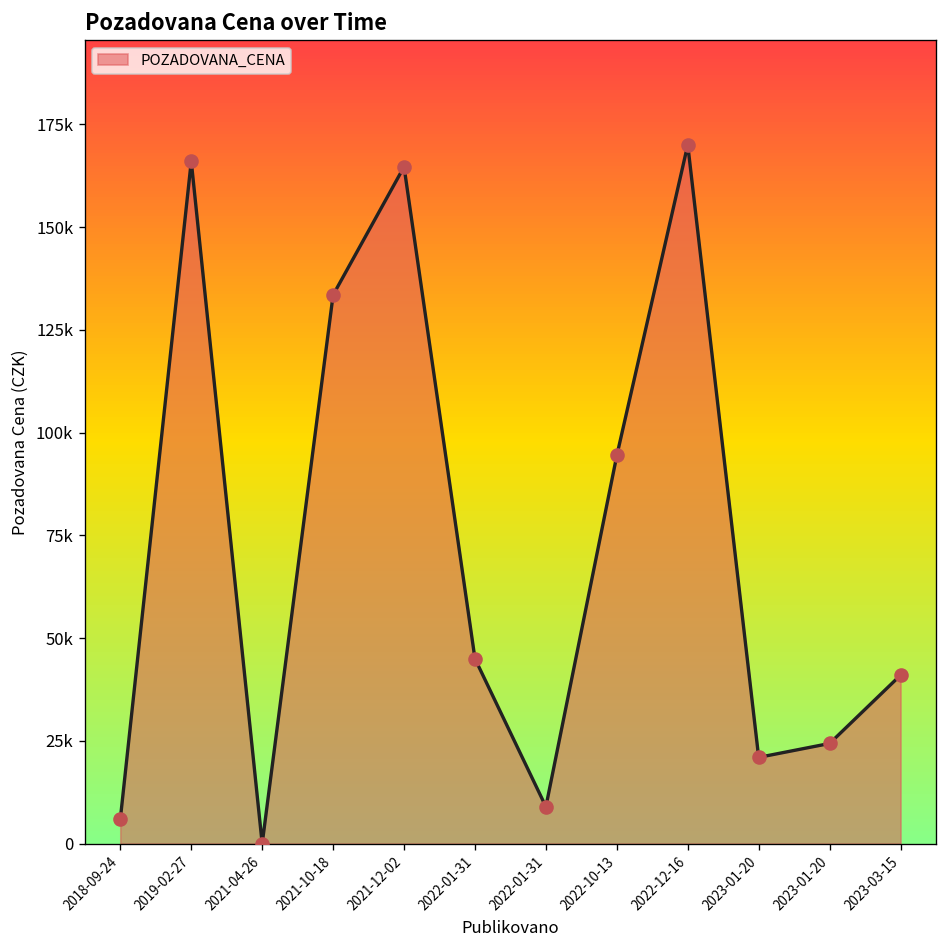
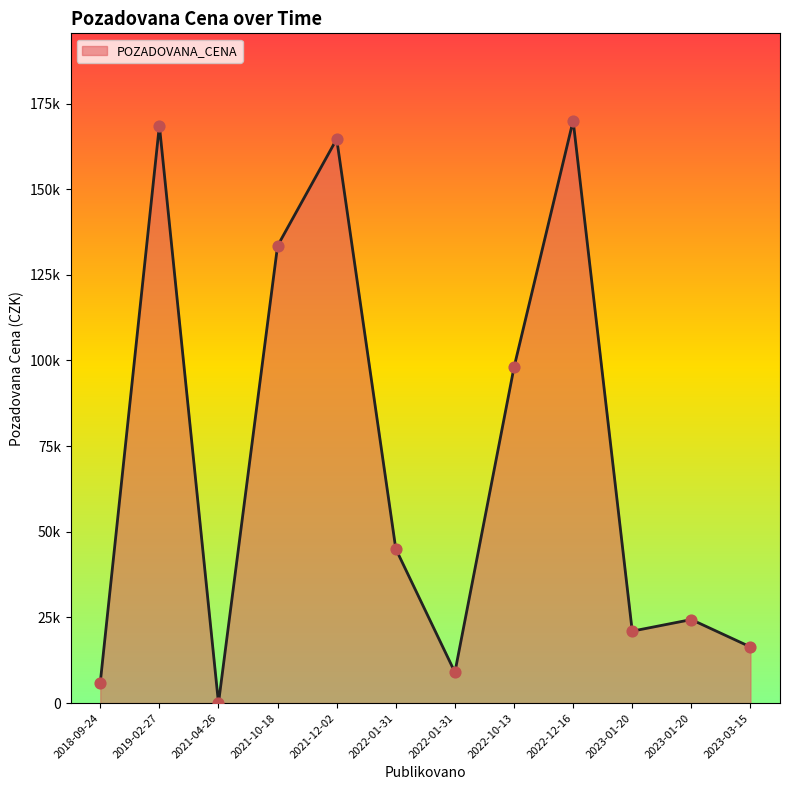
  {
    "2018-09-24": 6000,
-   "2019-02-27": 166000,
+   "2019-02-27": 169000,
    "2021-04-26": 0,
    "2021-10-18": 133000,
    "2021-12-02": 165000,
-   "2022-10-13": 94000,
+   "2022-10-13": 98000,
    "2022-12-16": 170000,
-   "2023-03-15": 41000
+   "2023-03-15": 16000
  }
